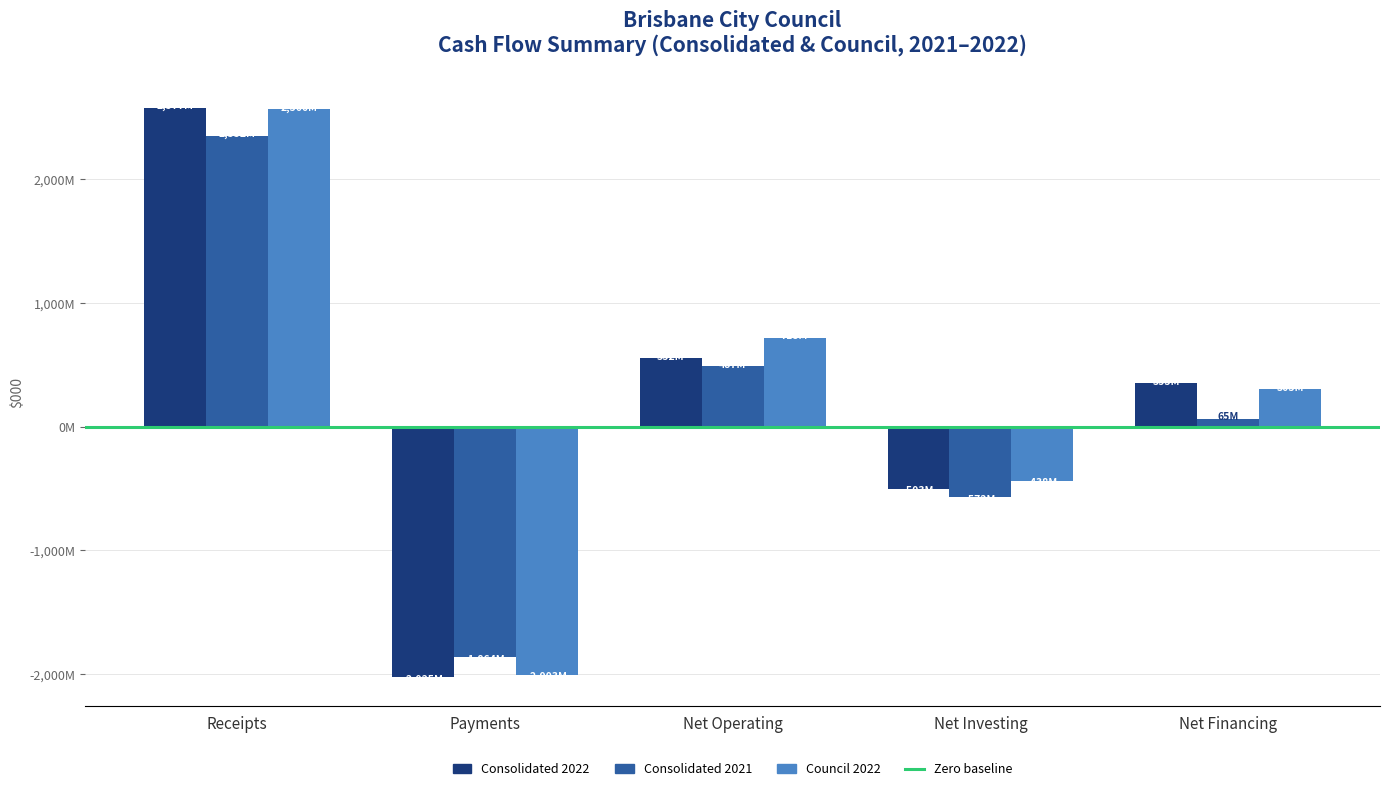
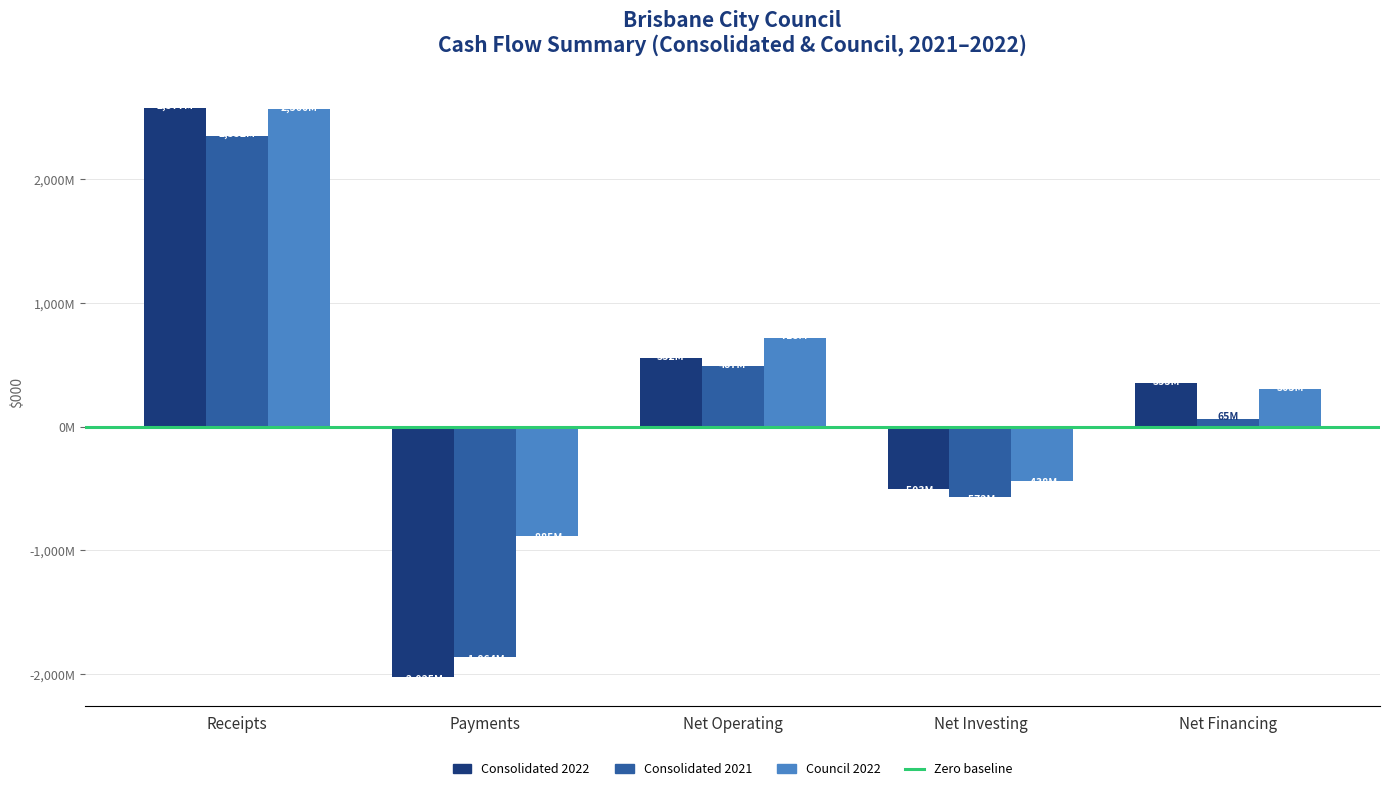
  {
    "Council 2022": {
      "Receipts": "2,570,000,000",
-     "Payments": "-2,000,000,000",
+     "Payments": "-880,000,000",
      "Net Operating": "720,000,000",
      "Net Investing": "-440,000,000",
      "Net Financing": "300,000,000"
    }
  }
